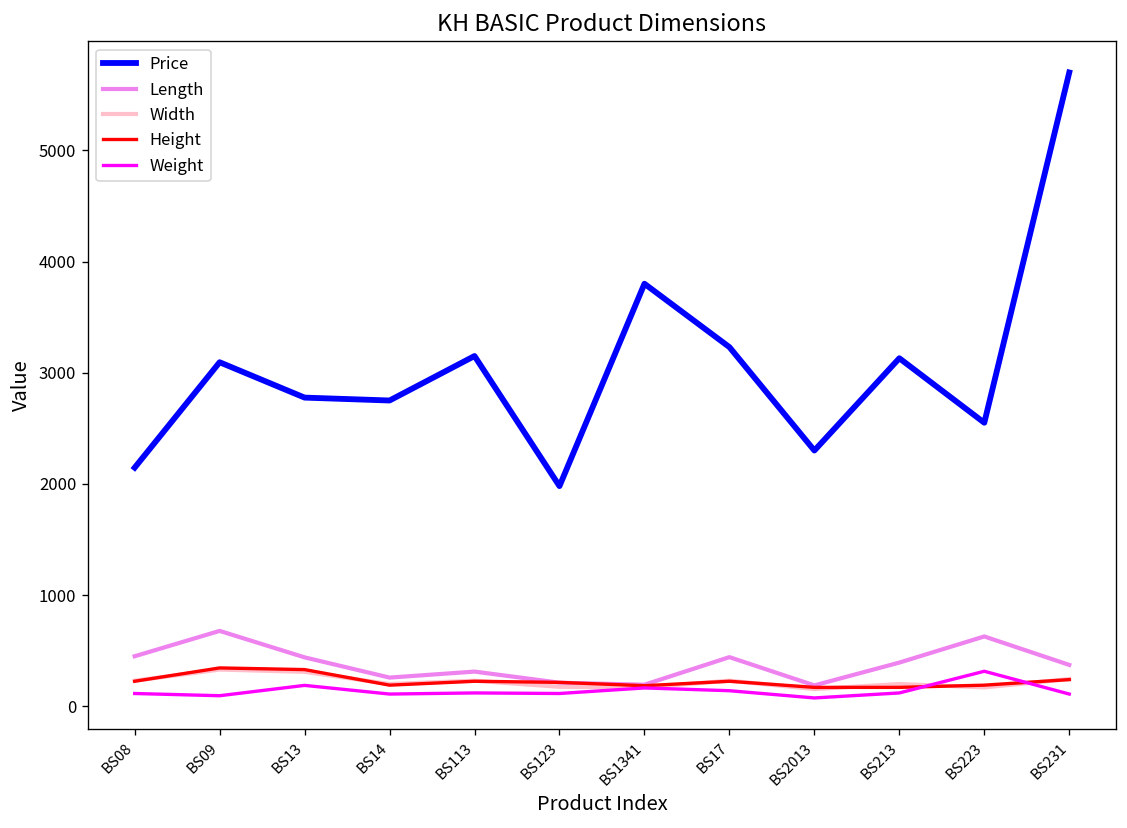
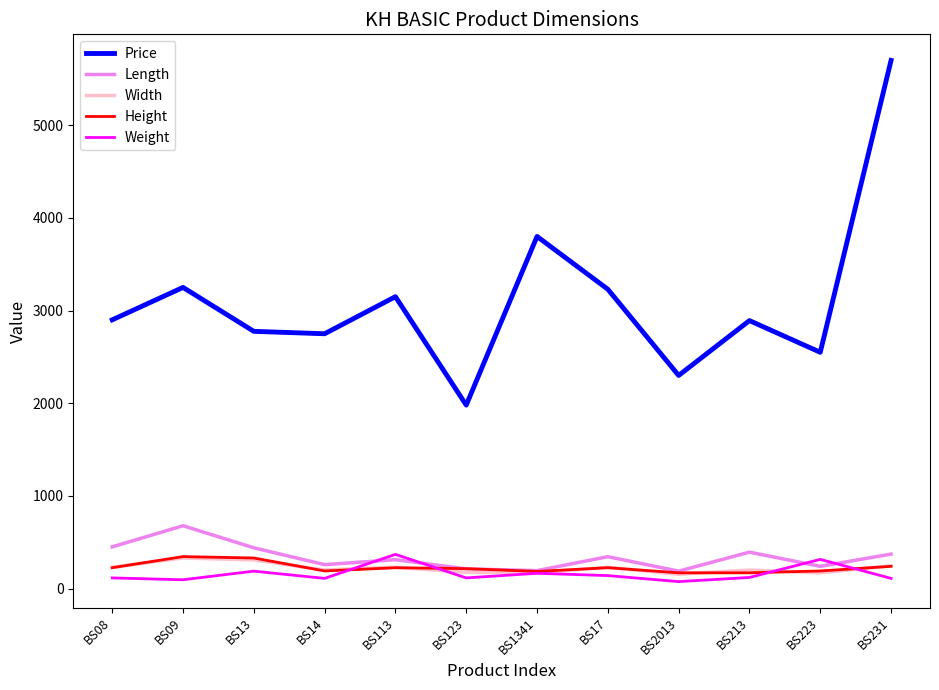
  {
    "Price": {
-     "BS08": 2100,
-     "BS09": 3100,
+     "BS08": 2900,
+     "BS09": 3300,
      "BS13": 2800,
      "BS14": 2800,
      "BS113": 3200,
      "BS123": 2000,
      "BS1341": 3800,
      "BS17": 3200,
      "BS2013": 2300,
-     "BS213": 3100,
+     "BS213": 2900,
      "BS223": 2600,
      "BS231": 5700
    },
    "Length": {
      "BS08": 500,
      "BS09": 700,
      "BS13": 400,
      "BS14": 300,
      "BS113": 300,
-     "BS17": 400,
+     "BS17": 300,
      "BS213": 400,
-     "BS223": 600,
+     "BS223": 200,
      "BS231": 400
    },
    "Width": {
      "BS123": 200,
      "BS213": 200
    },
    "Height": {
      "BS213": 200
    },
    "Weight": {
      "BS08": 100,
      "BS09": 100,
      "BS13": 200,
      "BS14": 100,
-     "BS113": 100,
+     "BS113": 400,
      "BS123": 100,
      "BS17": 100,
      "BS2013": 100,
      "BS213": 100,
      "BS223": 300,
      "BS231": 100
    }
  }
